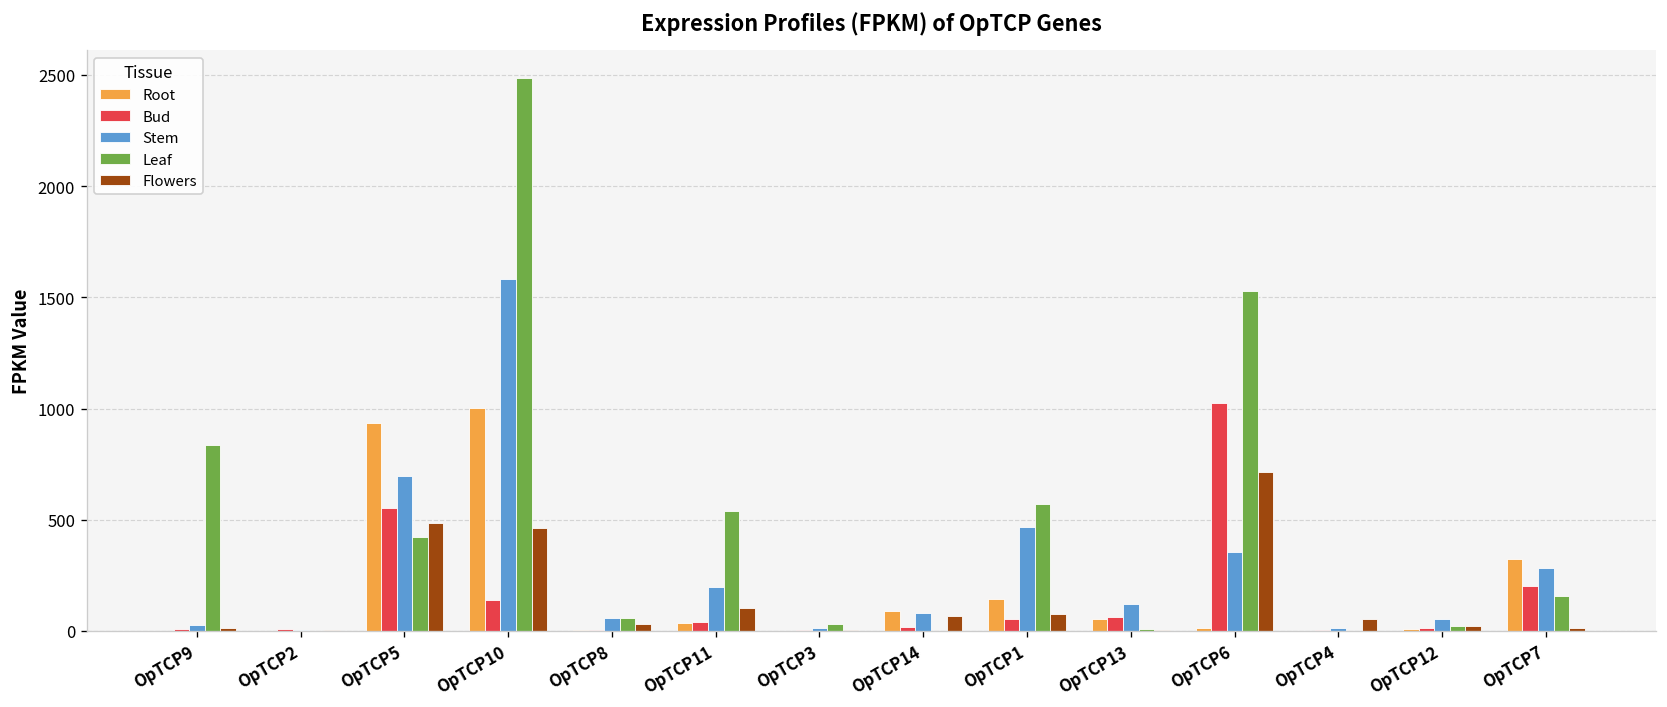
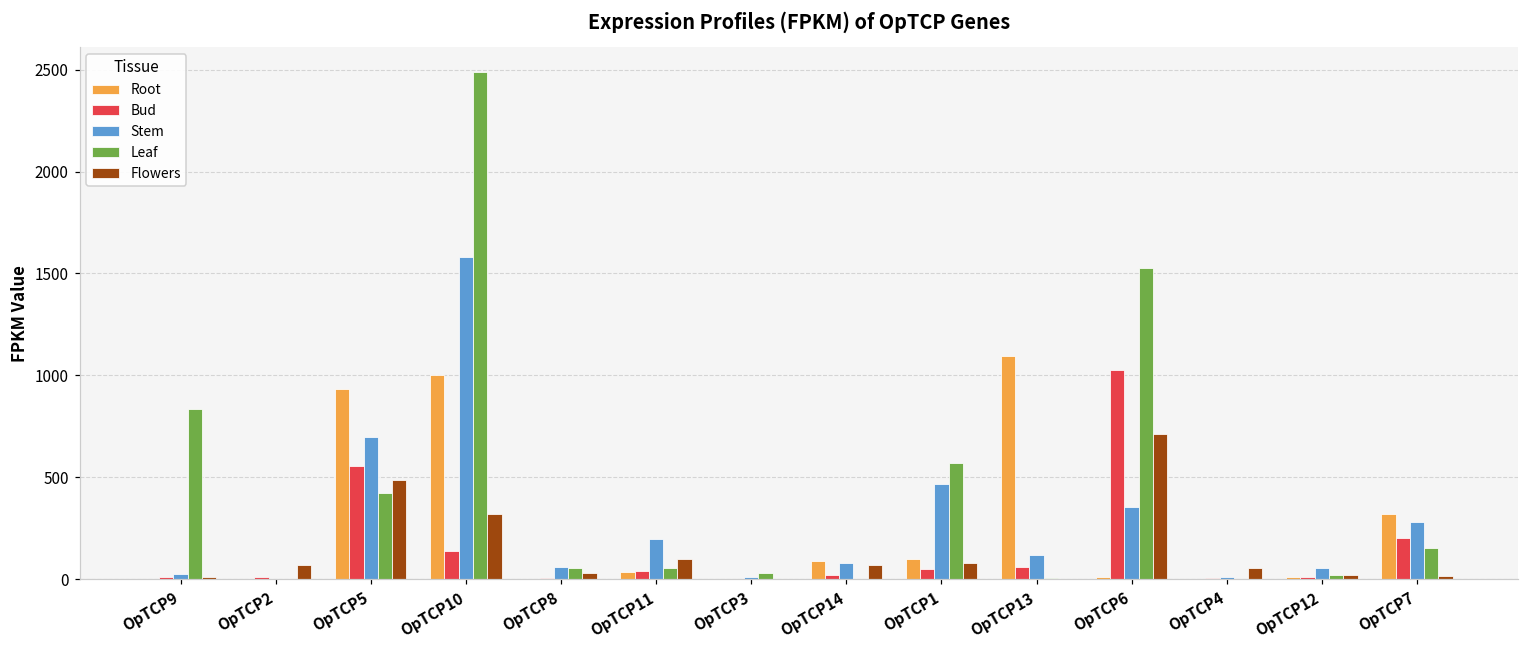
  {
    "Root": {
      "OpTCP9": 0,
      "OpTCP2": 0,
      "OpTCP5": 930,
      "OpTCP10": 1000,
      "OpTCP11": 40,
      "OpTCP3": 0,
      "OpTCP14": 90,
-     "OpTCP1": 140,
-     "OpTCP13": 50,
+     "OpTCP1": 100,
+     "OpTCP13": 1100,
      "OpTCP4": 0,
      "OpTCP7": 320
    },
    "Bud": {
      "OpTCP5": 550,
      "OpTCP10": 140,
      "OpTCP11": 40,
      "OpTCP14": 20,
      "OpTCP1": 50,
      "OpTCP13": 60,
      "OpTCP6": 1030,
      "OpTCP7": 200
    },
    "Stem": {
      "OpTCP9": 30,
      "OpTCP5": 700,
      "OpTCP10": 1580,
      "OpTCP8": 60,
      "OpTCP11": 200,
      "OpTCP14": 80,
      "OpTCP1": 470,
      "OpTCP13": 120,
      "OpTCP6": 360,
      "OpTCP12": 60,
      "OpTCP7": 280
    },
    "Leaf": {
      "OpTCP9": 840,
      "OpTCP5": 420,
      "OpTCP10": 2490,
      "OpTCP8": 60,
-     "OpTCP11": 540,
+     "OpTCP11": 60,
      "OpTCP3": 30,
      "OpTCP1": 570,
      "OpTCP6": 1530,
      "OpTCP4": 0,
      "OpTCP12": 20,
      "OpTCP7": 160
    },
    "Flowers": {
-     "OpTCP2": 10,
+     "OpTCP2": 70,
      "OpTCP5": 490,
-     "OpTCP10": 460,
+     "OpTCP10": 320,
      "OpTCP8": 30,
      "OpTCP11": 100,
      "OpTCP14": 70,
      "OpTCP1": 80,
      "OpTCP6": 710,
      "OpTCP4": 60,
      "OpTCP12": 20,
      "OpTCP7": 10
    }
  }
